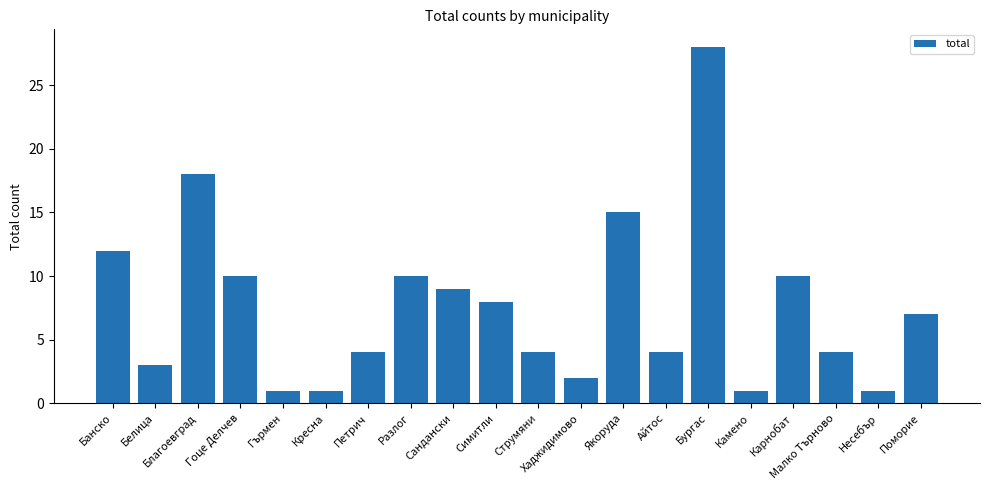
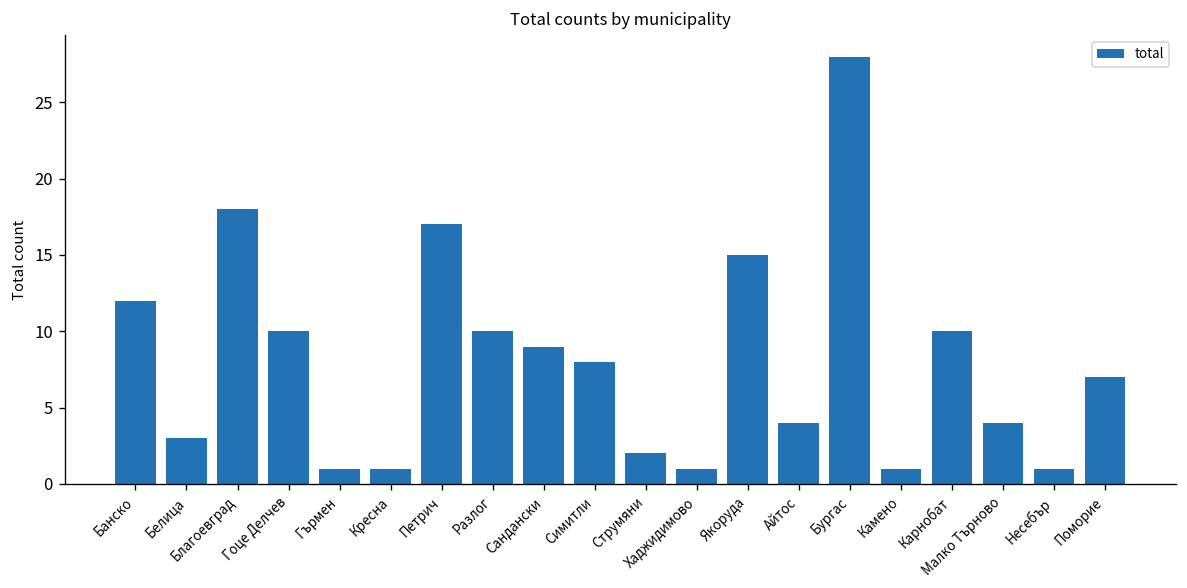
  {
    "Банско": 12,
    "Белица": 3,
    "Благоевград": 18,
    "Гоце Делчев": 10,
    "Гърмен": 1,
    "Кресна": 1,
-   "Петрич": 4,
+   "Петрич": 17,
    "Разлог": 10,
    "Сандански": 9,
    "Симитли": 8,
-   "Струмяни": 4,
-   "Хаджидимово": 2,
+   "Струмяни": 2,
+   "Хаджидимово": 1,
    "Якоруда": 15,
    "Айтос": 4,
    "Бургас": 28,
    "Камено": 1,
    "Карнобат": 10,
    "Малко Търново": 4,
    "Несебър": 1,
    "Поморие": 7
  }
